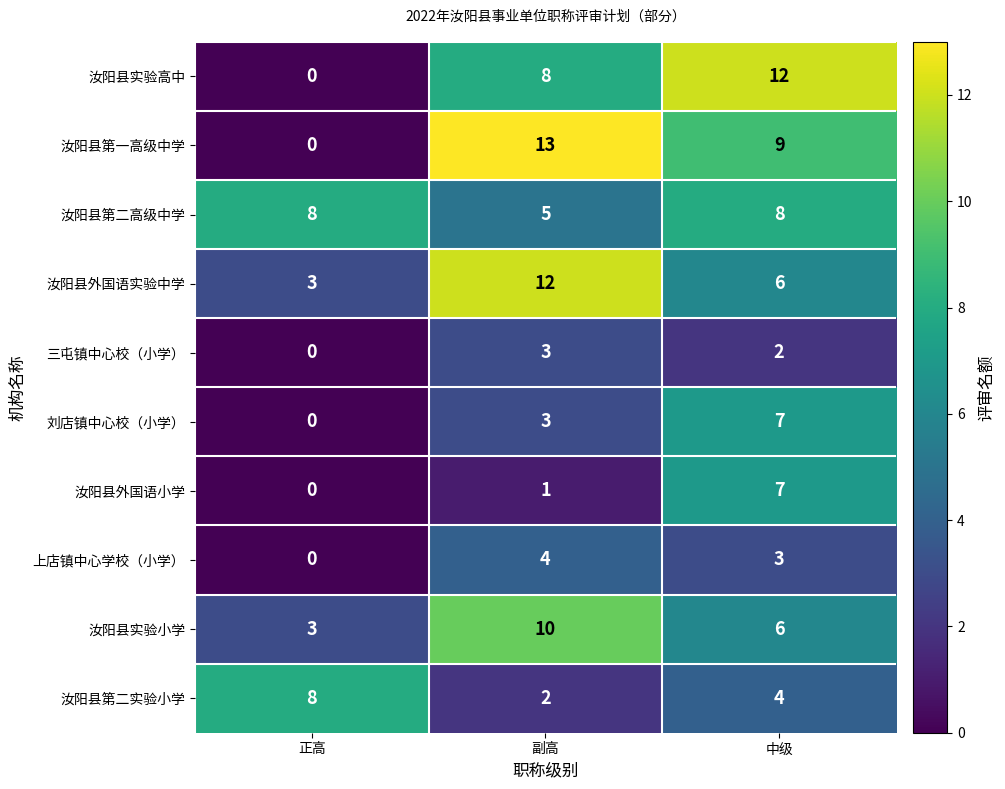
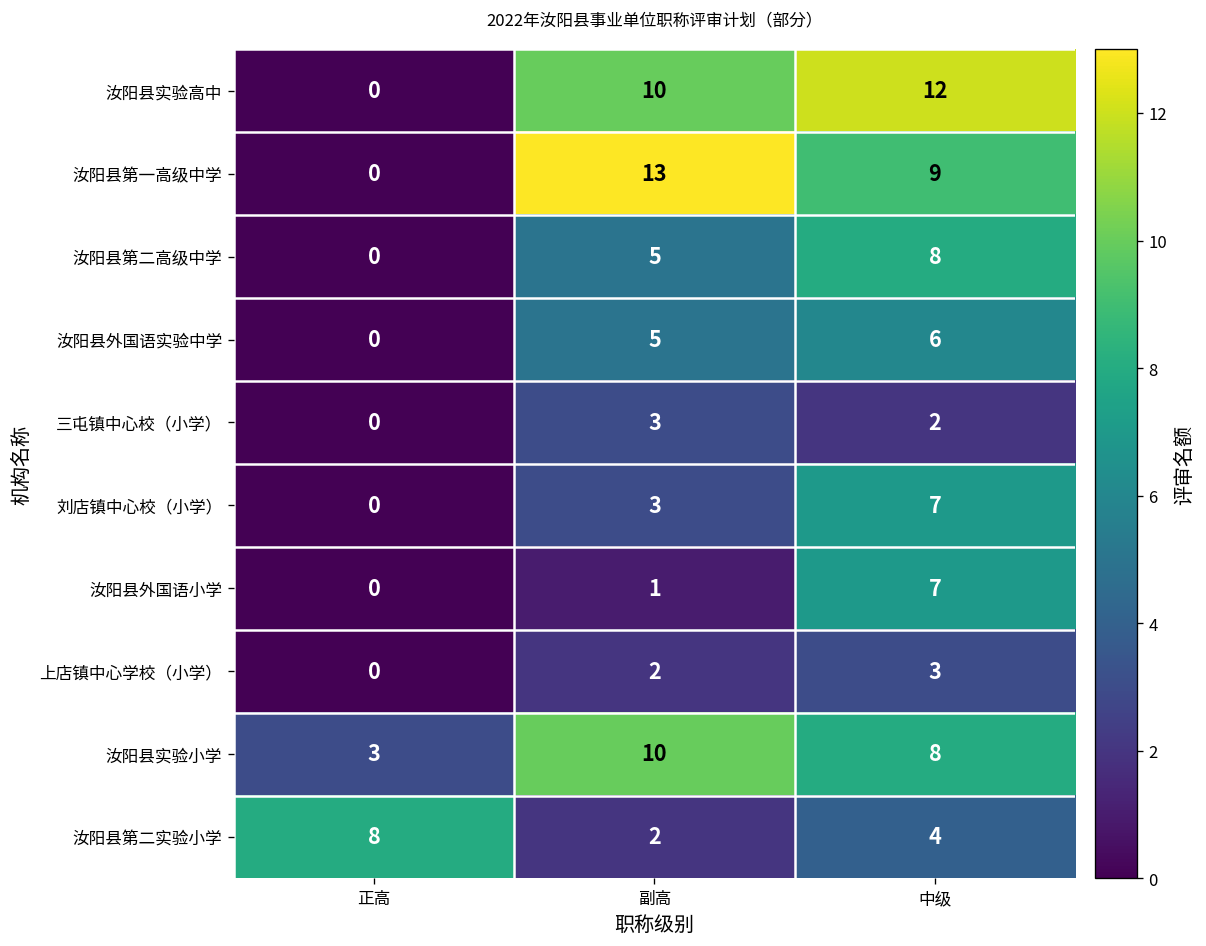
  {
    "汝阳县实验高中": {
      "正高": 0,
-     "副高": 8,
+     "副高": 10,
      "中级": 12
    },
    "汝阳县第一高级中学": {
      "正高": 0,
      "副高": 13,
      "中级": 9
    },
    "汝阳县第二高级中学": {
-     "正高": 8,
+     "正高": 0,
      "副高": 5,
      "中级": 8
    },
    "汝阳县外国语实验中学": {
-     "正高": 3,
-     "副高": 12,
+     "正高": 0,
+     "副高": 5,
      "中级": 6
    },
    "三屯镇中心校（小学）": {
      "正高": 0,
      "副高": 3,
      "中级": 2
    },
    "刘店镇中心校（小学）": {
      "正高": 0,
      "副高": 3,
      "中级": 7
    },
    "汝阳县外国语小学": {
      "正高": 0,
      "副高": 1,
      "中级": 7
    },
    "上店镇中心学校（小学）": {
      "正高": 0,
-     "副高": 4,
+     "副高": 2,
      "中级": 3
    },
    "汝阳县实验小学": {
      "正高": 3,
      "副高": 10,
-     "中级": 6
+     "中级": 8
    },
    "汝阳县第二实验小学": {
      "正高": 8,
      "副高": 2,
      "中级": 4
    }
  }
